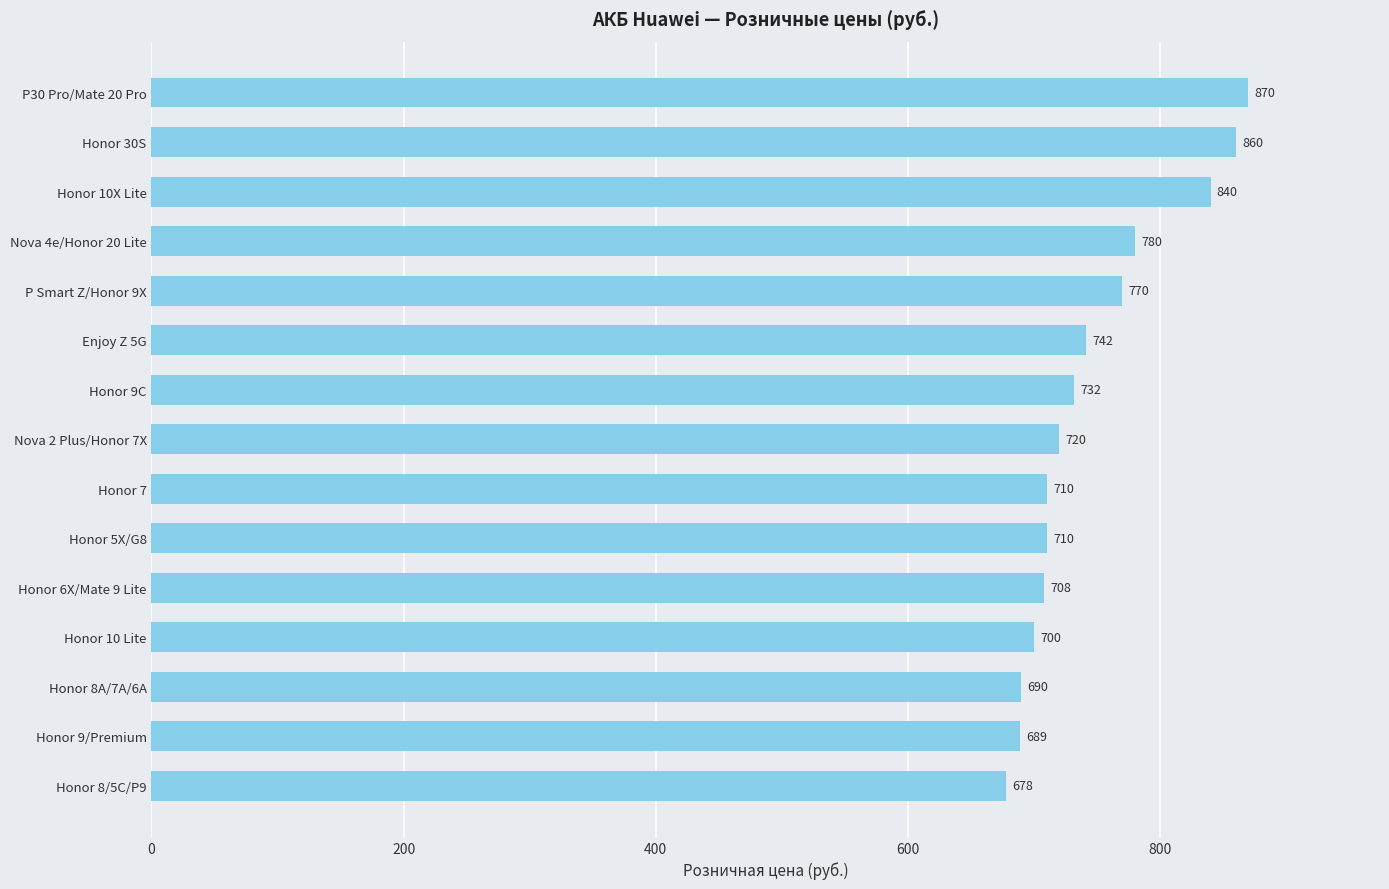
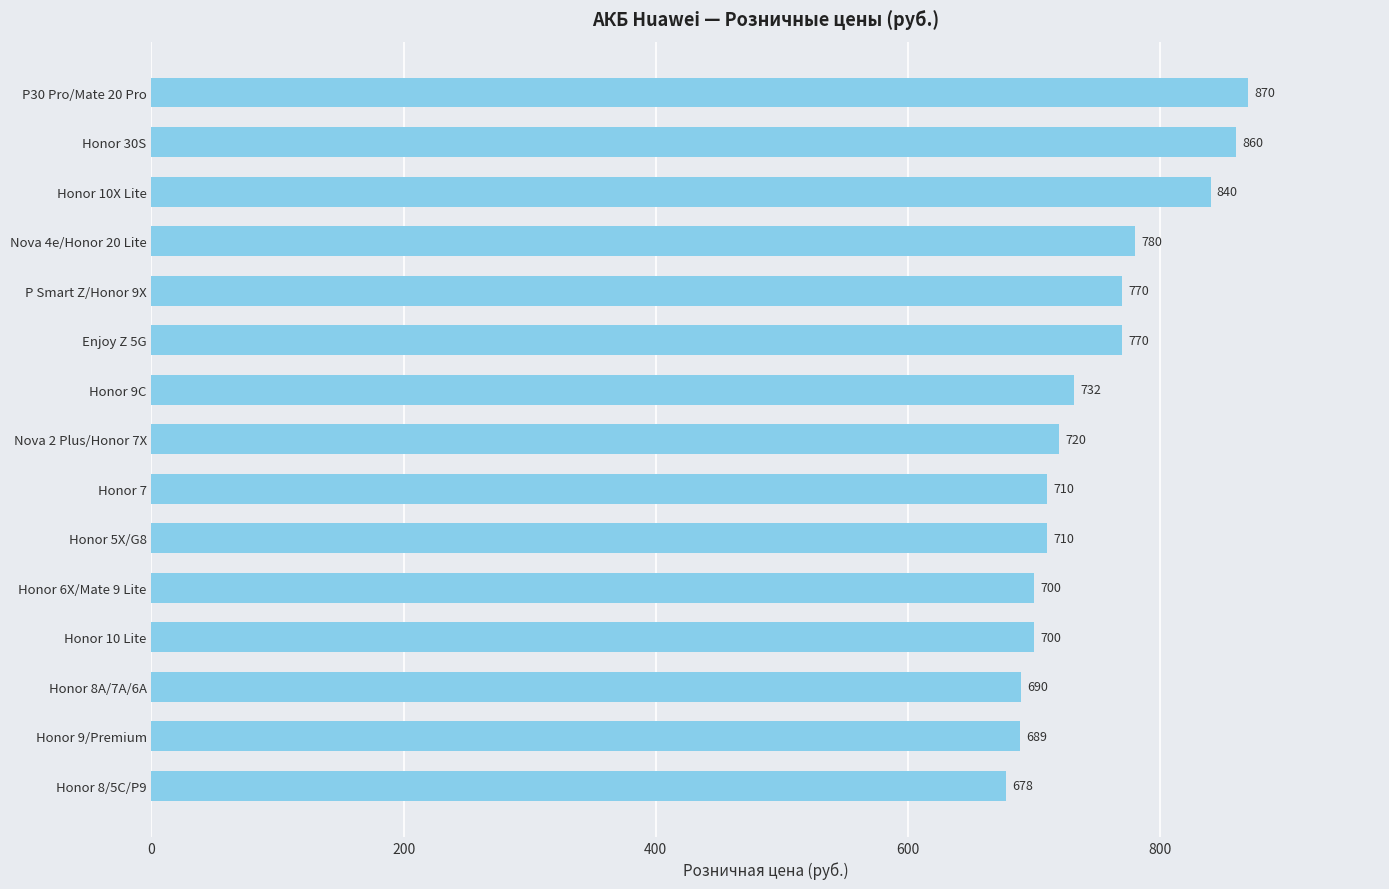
  {
    "P30 Pro/Mate 20 Pro": 870,
    "Honor 30S": 860,
    "Honor 10X Lite": 840,
    "Nova 4e/Honor 20 Lite": 780,
    "P Smart Z/Honor 9X": 770,
-   "Enjoy Z 5G": 742,
+   "Enjoy Z 5G": 770,
    "Honor 9C": 732,
    "Nova 2 Plus/Honor 7X": 720,
    "Honor 7": 710,
    "Honor 5X/G8": 710,
-   "Honor 6X/Mate 9 Lite": 708,
+   "Honor 6X/Mate 9 Lite": 700,
    "Honor 10 Lite": 700,
    "Honor 8A/7A/6A": 690,
    "Honor 9/Premium": 689,
    "Honor 8/5C/P9": 678
  }
